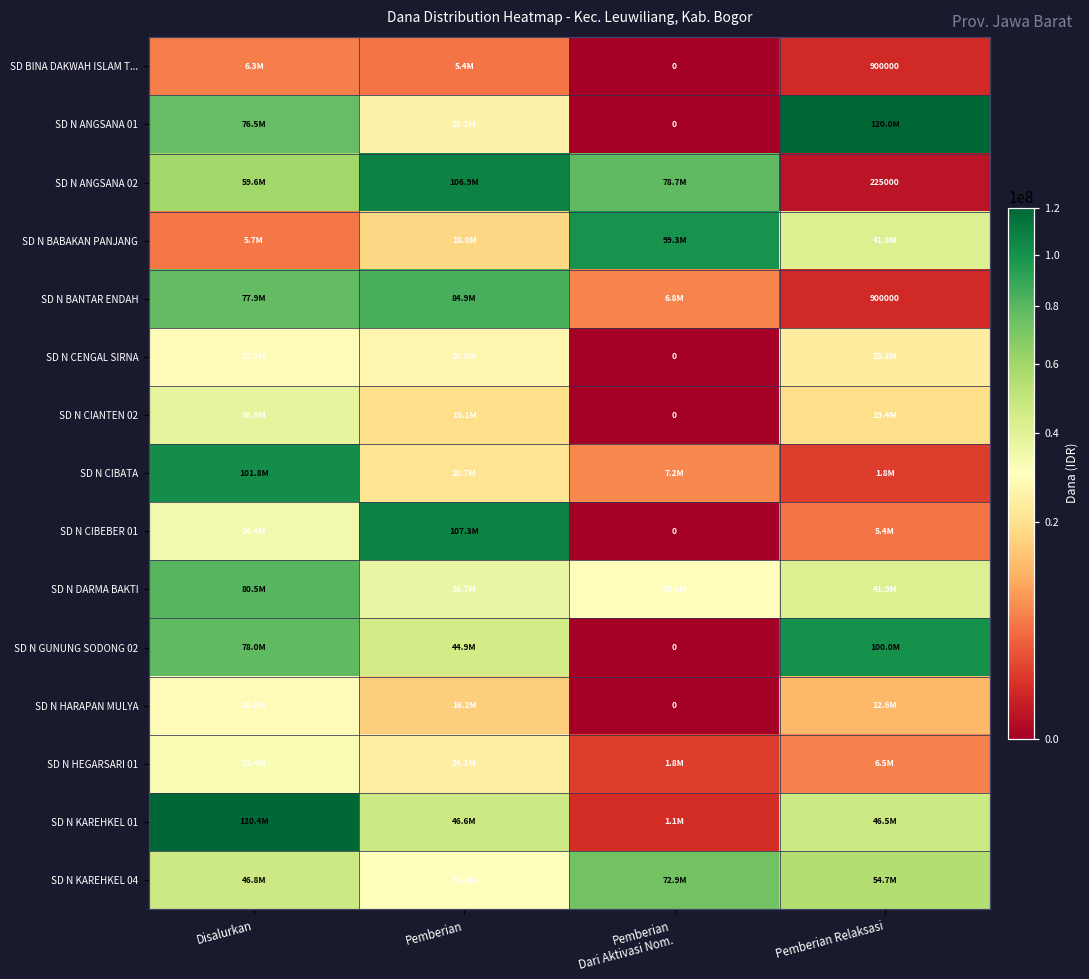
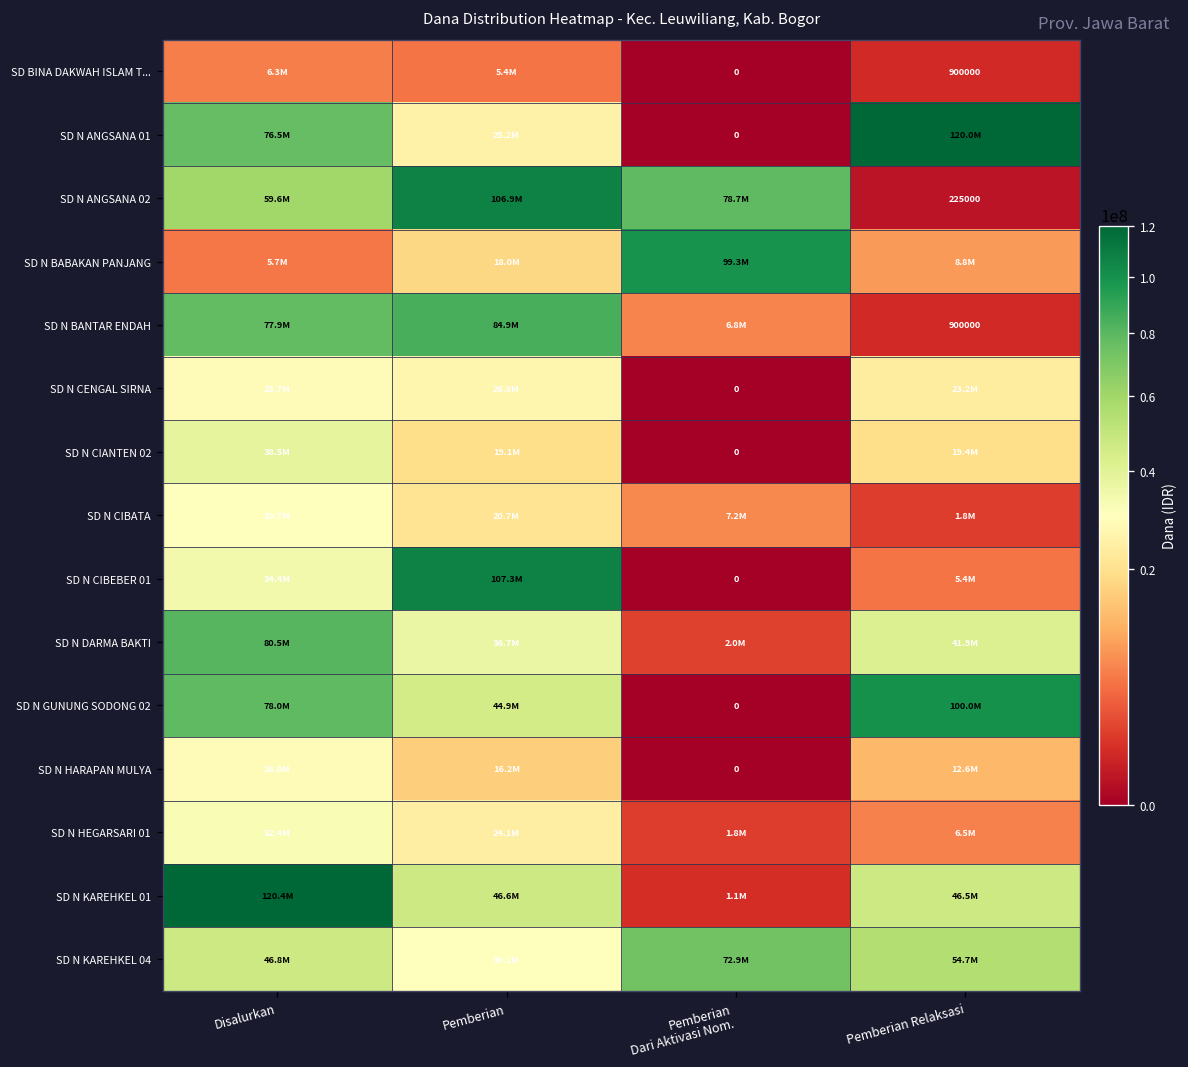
  {
    "SD BINA DAKWAH ISLAM T...": {
      "Disalurkan": "6.3M",
      "Pemberian": "5.4M",
      "Pemberian Dari Aktivasi Nom.": "0",
      "Pemberian Relaksasi": "900000"
    },
    "SD N ANGSANA 01": {
      "Disalurkan": "76.5M",
      "Pemberian": "25.2M",
      "Pemberian Dari Aktivasi Nom.": "0",
      "Pemberian Relaksasi": "120.0M"
    },
    "SD N ANGSANA 02": {
      "Disalurkan": "59.6M",
      "Pemberian": "106.9M",
      "Pemberian Dari Aktivasi Nom.": "78.7M",
      "Pemberian Relaksasi": "225000"
    },
    "SD N BABAKAN PANJANG": {
      "Disalurkan": "5.7M",
      "Pemberian": "18.0M",
      "Pemberian Dari Aktivasi Nom.": "99.3M",
-     "Pemberian Relaksasi": "41.8M"
+     "Pemberian Relaksasi": "8.8M"
    },
    "SD N BANTAR ENDAH": {
      "Disalurkan": "77.9M",
      "Pemberian": "84.9M",
      "Pemberian Dari Aktivasi Nom.": "6.8M",
      "Pemberian Relaksasi": "900000"
    },
    "SD N CENGAL SIRNA": {
      "Disalurkan": "28.7M",
      "Pemberian": "26.8M",
      "Pemberian Dari Aktivasi Nom.": "0",
      "Pemberian Relaksasi": "23.2M"
    },
    "SD N CIANTEN 02": {
      "Disalurkan": "38.5M",
      "Pemberian": "19.1M",
      "Pemberian Dari Aktivasi Nom.": "0",
      "Pemberian Relaksasi": "19.4M"
    },
    "SD N CIBATA": {
-     "Disalurkan": "101.8M",
+     "Disalurkan": "29.7M",
      "Pemberian": "20.7M",
      "Pemberian Dari Aktivasi Nom.": "7.2M",
      "Pemberian Relaksasi": "1.8M"
    },
    "SD N CIBEBER 01": {
      "Disalurkan": "34.4M",
      "Pemberian": "107.3M",
      "Pemberian Dari Aktivasi Nom.": "0",
      "Pemberian Relaksasi": "5.4M"
    },
    "SD N DARMA BAKTI": {
      "Disalurkan": "80.5M",
      "Pemberian": "36.7M",
-     "Pemberian Dari Aktivasi Nom.": "29.4M",
+     "Pemberian Dari Aktivasi Nom.": "2.0M",
      "Pemberian Relaksasi": "41.9M"
    },
    "SD N GUNUNG SODONG 02": {
      "Disalurkan": "78.0M",
      "Pemberian": "44.9M",
      "Pemberian Dari Aktivasi Nom.": "0",
      "Pemberian Relaksasi": "100.0M"
    },
    "SD N HARAPAN MULYA": {
      "Disalurkan": "28.8M",
      "Pemberian": "16.2M",
      "Pemberian Dari Aktivasi Nom.": "0",
      "Pemberian Relaksasi": "12.6M"
    },
    "SD N HEGARSARI 01": {
      "Disalurkan": "32.4M",
      "Pemberian": "24.1M",
      "Pemberian Dari Aktivasi Nom.": "1.8M",
      "Pemberian Relaksasi": "6.5M"
    },
    "SD N KAREHKEL 01": {
      "Disalurkan": "120.4M",
      "Pemberian": "46.6M",
      "Pemberian Dari Aktivasi Nom.": "1.1M",
      "Pemberian Relaksasi": "46.5M"
    },
    "SD N KAREHKEL 04": {
      "Disalurkan": "46.8M",
      "Pemberian": "30.1M",
      "Pemberian Dari Aktivasi Nom.": "72.9M",
      "Pemberian Relaksasi": "54.7M"
    }
  }
